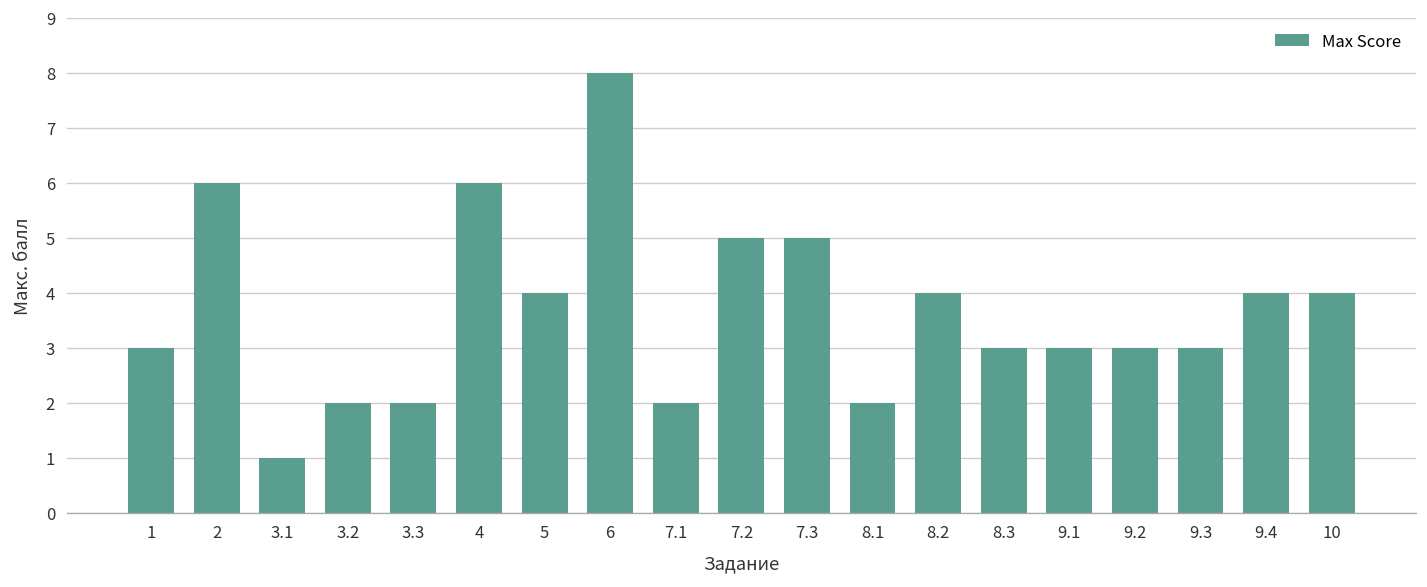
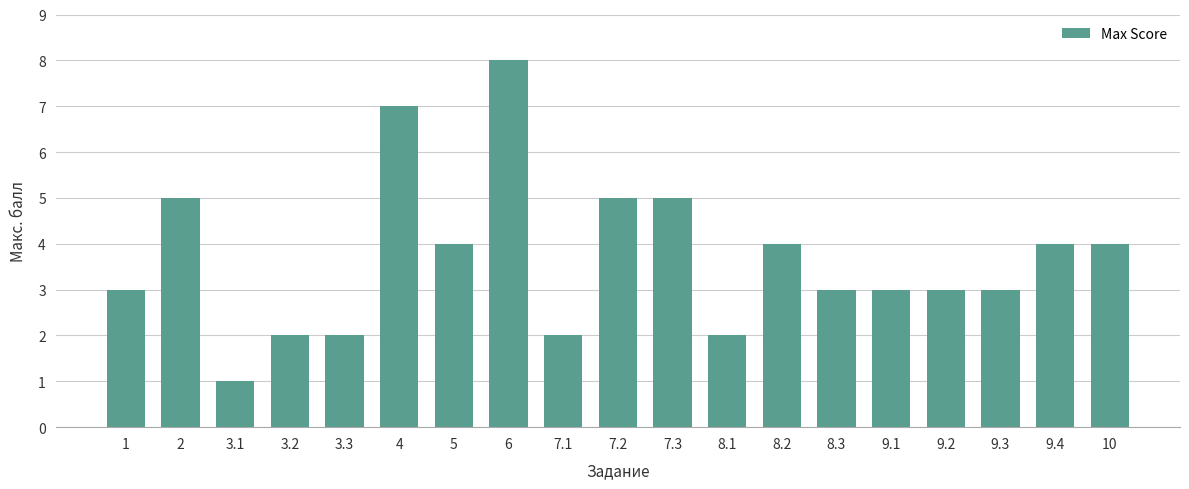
  {
    "1": 3,
-   "2": 6,
+   "2": 5,
    "3.1": 1,
    "3.2": 2,
    "3.3": 2,
-   "4": 6,
+   "4": 7,
    "5": 4,
    "6": 8,
    "7.1": 2,
    "7.2": 5,
    "7.3": 5,
    "8.1": 2,
    "8.2": 4,
    "8.3": 3,
    "9.1": 3,
    "9.2": 3,
    "9.3": 3,
    "9.4": 4,
    "10": 4
  }
